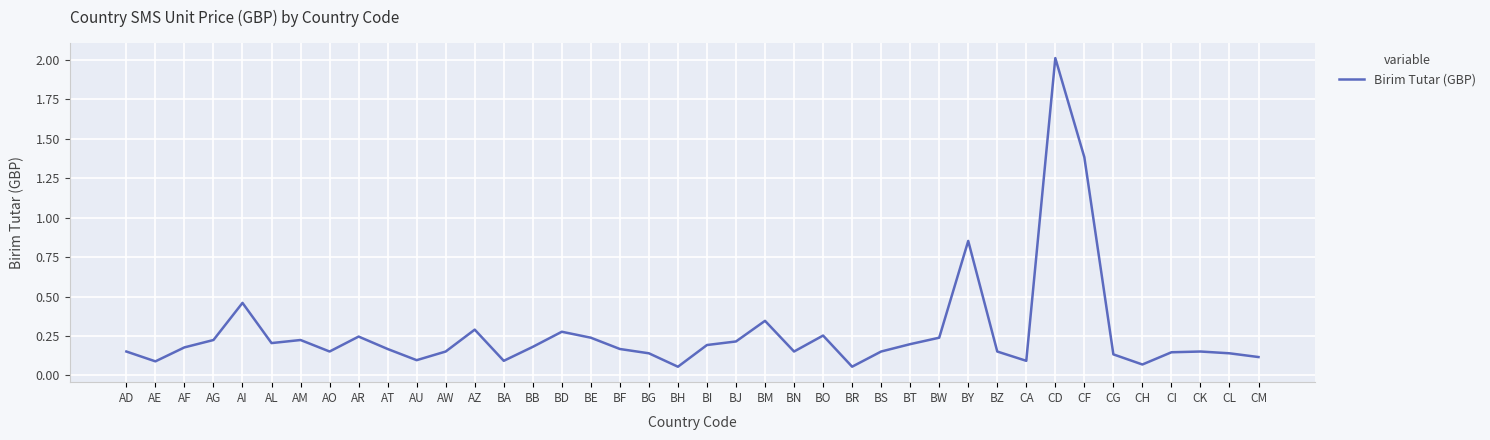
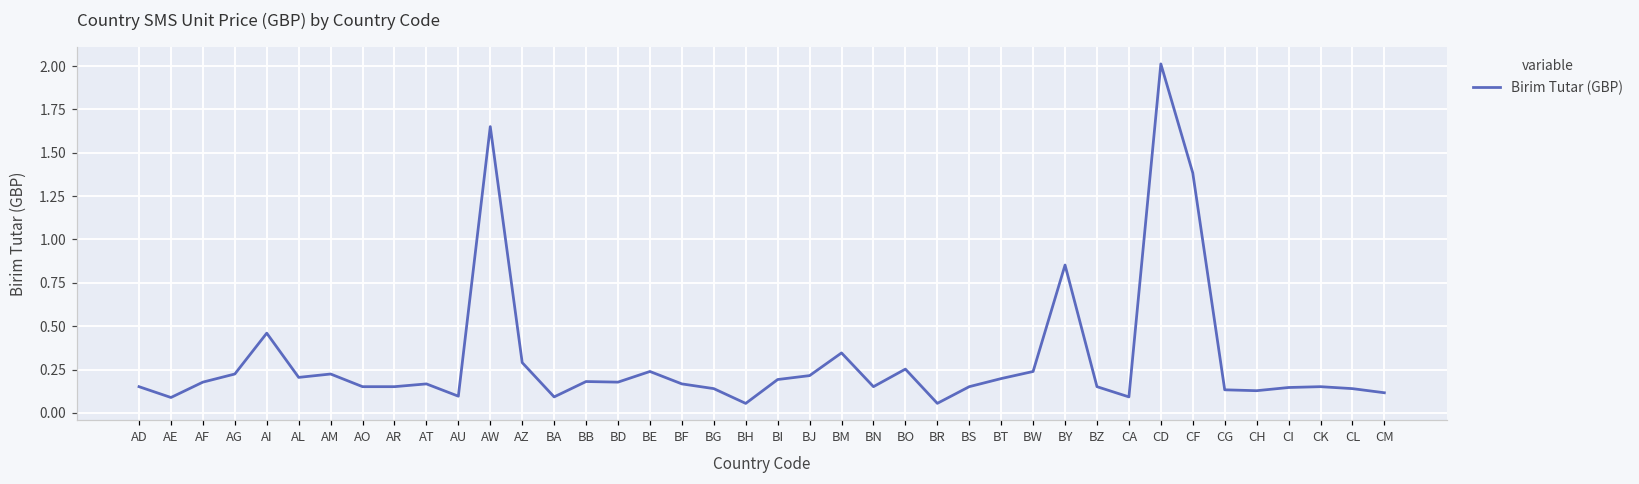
  {
    "AD": 0.15,
    "AE": 0.09,
    "AF": 0.18,
    "AG": 0.22,
    "AI": 0.46,
    "AL": 0.20,
    "AM": 0.22,
    "AO": 0.15,
-   "AR": 0.25,
+   "AR": 0.15,
    "AT": 0.17,
    "AU": 0.10,
-   "AW": 0.15,
+   "AW": 1.65,
    "AZ": 0.29,
    "BA": 0.09,
    "BB": 0.18,
-   "BD": 0.28,
+   "BD": 0.18,
    "BE": 0.24,
    "BF": 0.17,
    "BG": 0.14,
    "BH": 0.05,
    "BI": 0.19,
    "BJ": 0.21,
    "BM": 0.35,
    "BN": 0.15,
    "BO": 0.25,
    "BR": 0.05,
    "BS": 0.15,
    "BT": 0.20,
    "BW": 0.24,
    "BY": 0.85,
    "BZ": 0.15,
    "CA": 0.09,
    "CD": 2.01,
    "CF": 1.38,
    "CG": 0.13,
-   "CH": 0.07,
+   "CH": 0.13,
    "CI": 0.15,
    "CK": 0.15,
    "CL": 0.14,
    "CM": 0.12
  }
